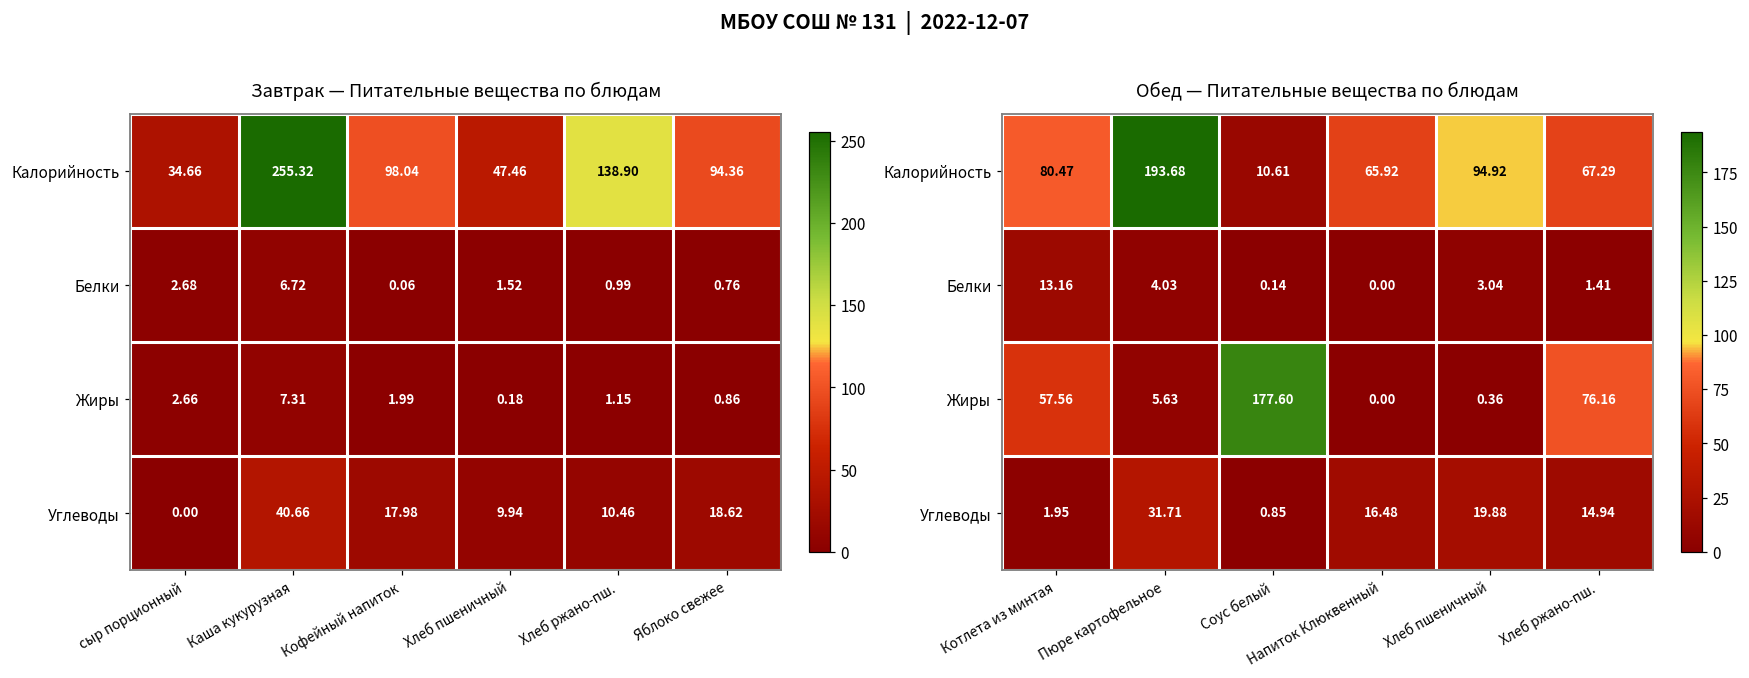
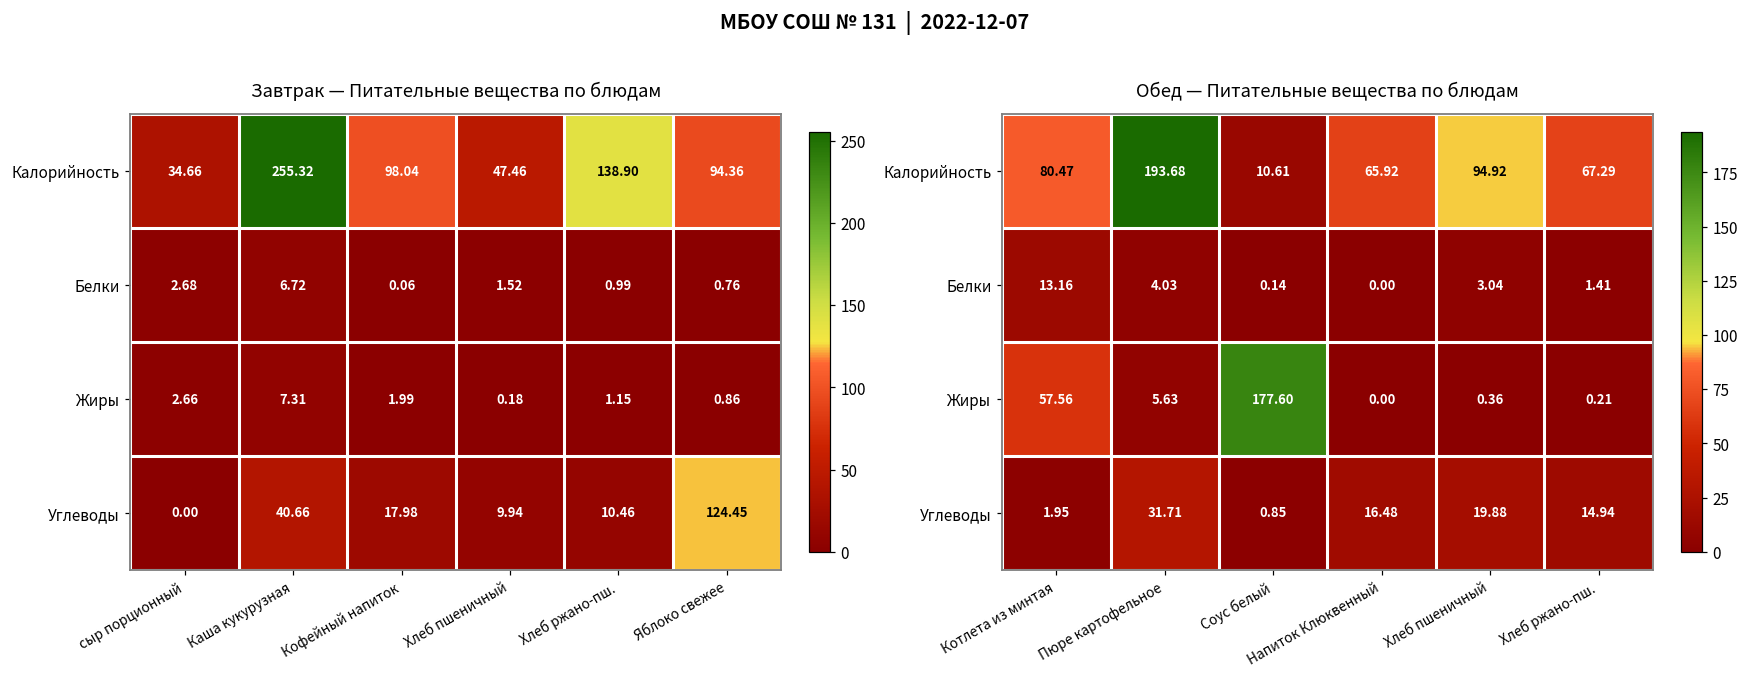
  {
    "Завтрак — Питательные вещества по блюдам": {
      "Калорийность": {
        "сыр порционный": 34.66,
        "Каша кукурузная": 255.32,
        "Кофейный напиток": 98.04,
        "Хлеб пшеничный": 47.46,
        "Хлеб ржано-пш.": 138.90,
        "Яблоко свежее": 94.36
      },
      "Белки": {
        "сыр порционный": 2.68,
        "Каша кукурузная": 6.72,
        "Кофейный напиток": 0.06,
        "Хлеб пшеничный": 1.52,
        "Хлеб ржано-пш.": 0.99,
        "Яблоко свежее": 0.76
      },
      "Жиры": {
        "сыр порционный": 2.66,
        "Каша кукурузная": 7.31,
        "Кофейный напиток": 1.99,
        "Хлеб пшеничный": 0.18,
        "Хлеб ржано-пш.": 1.15,
        "Яблоко свежее": 0.86
      },
      "Углеводы": {
        "сыр порционный": 0.00,
        "Каша кукурузная": 40.66,
        "Кофейный напиток": 17.98,
        "Хлеб пшеничный": 9.94,
        "Хлеб ржано-пш.": 10.46,
-       "Яблоко свежее": 18.62
+       "Яблоко свежее": 124.45
      }
    },
    "Обед — Питательные вещества по блюдам": {
      "Калорийность": {
        "Котлета из минтая": 80.47,
        "Пюре картофельное": 193.68,
        "Соус белый": 10.61,
        "Напиток Клюквенный": 65.92,
        "Хлеб пшеничный": 94.92,
        "Хлеб ржано-пш.": 67.29
      },
      "Белки": {
        "Котлета из минтая": 13.16,
        "Пюре картофельное": 4.03,
        "Соус белый": 0.14,
        "Напиток Клюквенный": 0.00,
        "Хлеб пшеничный": 3.04,
        "Хлеб ржано-пш.": 1.41
      },
      "Жиры": {
        "Котлета из минтая": 57.56,
        "Пюре картофельное": 5.63,
        "Соус белый": 177.60,
        "Напиток Клюквенный": 0.00,
        "Хлеб пшеничный": 0.36,
-       "Хлеб ржано-пш.": 76.16
+       "Хлеб ржано-пш.": 0.21
      },
      "Углеводы": {
        "Котлета из минтая": 1.95,
        "Пюре картофельное": 31.71,
        "Соус белый": 0.85,
        "Напиток Клюквенный": 16.48,
        "Хлеб пшеничный": 19.88,
        "Хлеб ржано-пш.": 14.94
      }
    }
  }
